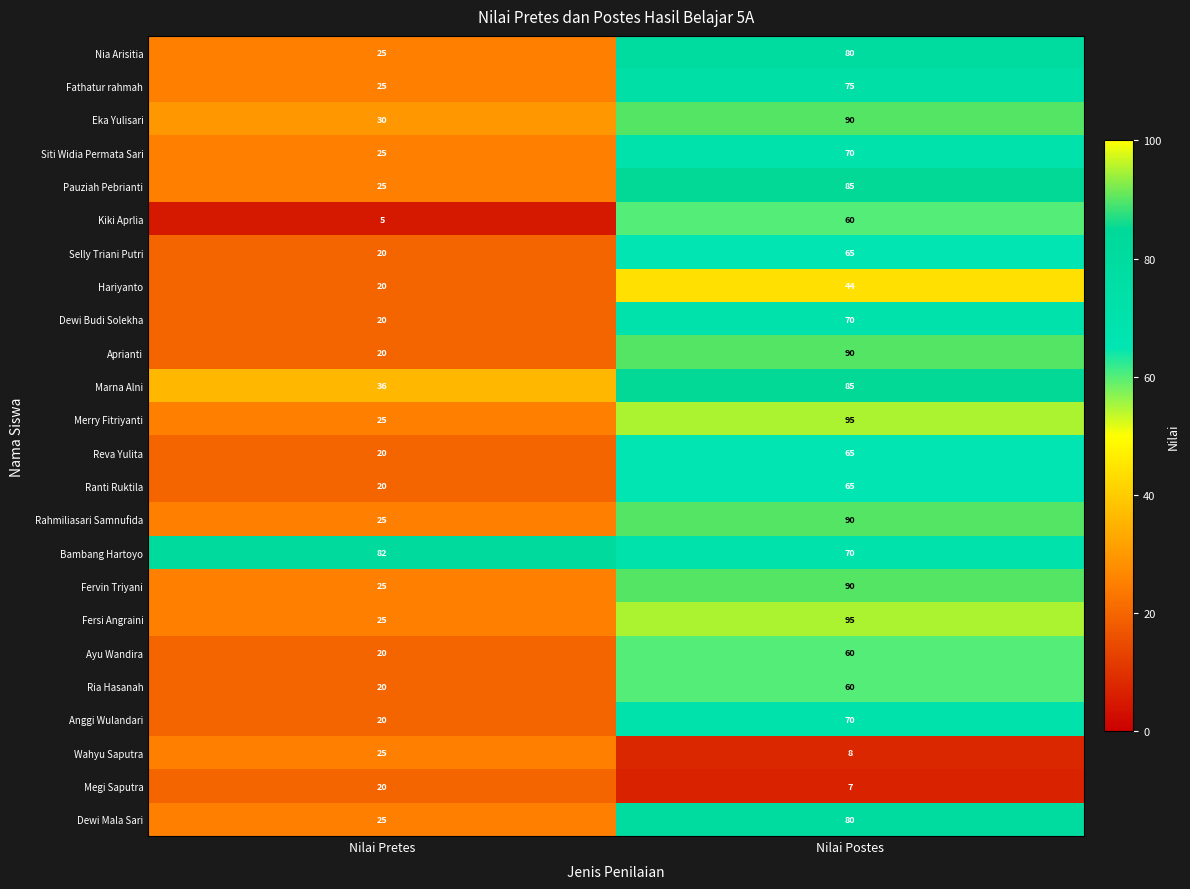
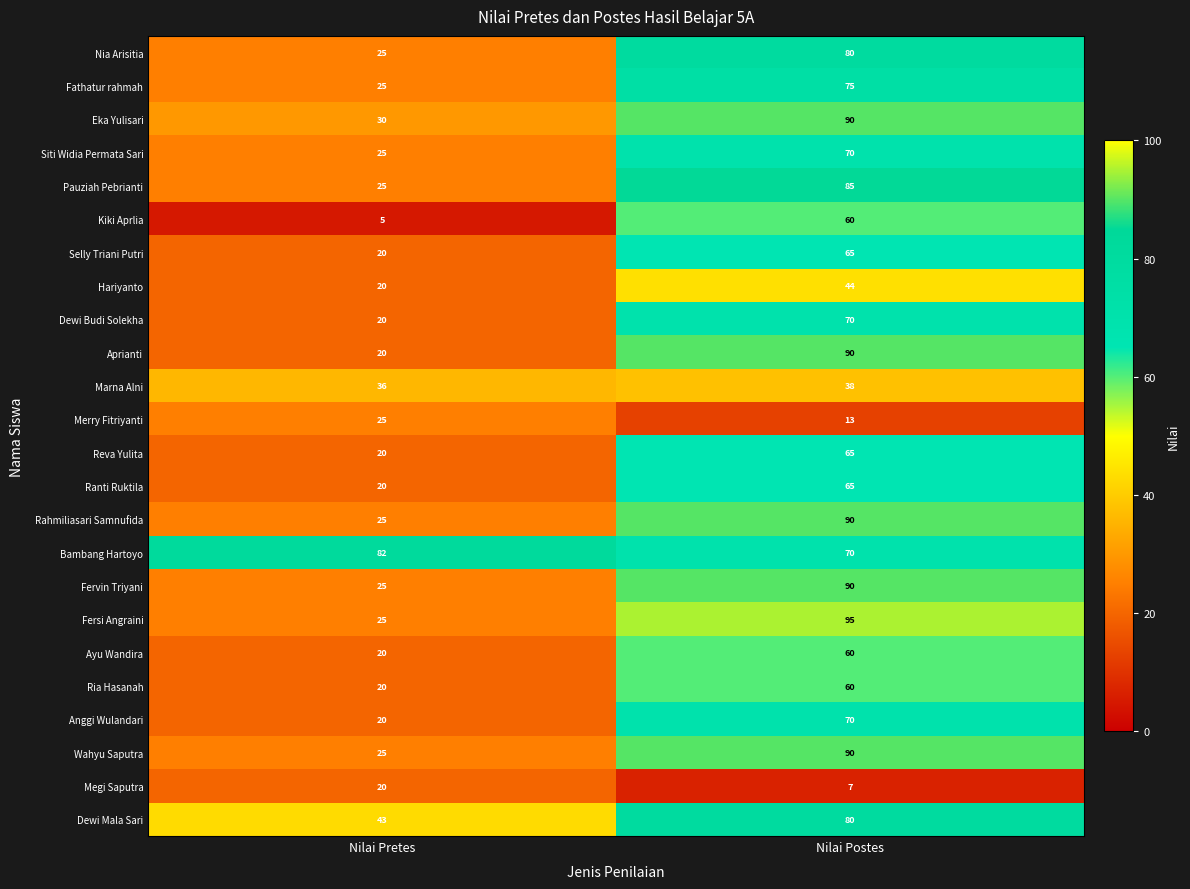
  {
    "Nia Arisitia": {
      "Nilai Pretes": 25,
      "Nilai Postes": 80
    },
    "Fathatur rahmah": {
      "Nilai Pretes": 25,
      "Nilai Postes": 75
    },
    "Eka Yulisari": {
      "Nilai Pretes": 30,
      "Nilai Postes": 90
    },
    "Siti Widia Permata Sari": {
      "Nilai Pretes": 25,
      "Nilai Postes": 70
    },
    "Pauziah Pebrianti": {
      "Nilai Pretes": 25,
      "Nilai Postes": 85
    },
    "Kiki Aprlia": {
      "Nilai Pretes": 5,
      "Nilai Postes": 60
    },
    "Selly Triani Putri": {
      "Nilai Pretes": 20,
      "Nilai Postes": 65
    },
    "Hariyanto": {
      "Nilai Pretes": 20,
      "Nilai Postes": 44
    },
    "Dewi Budi Solekha": {
      "Nilai Pretes": 20,
      "Nilai Postes": 70
    },
    "Aprianti": {
      "Nilai Pretes": 20,
      "Nilai Postes": 90
    },
    "Marna Alni": {
      "Nilai Pretes": 36,
-     "Nilai Postes": 85
+     "Nilai Postes": 38
    },
    "Merry Fitriyanti": {
      "Nilai Pretes": 25,
-     "Nilai Postes": 95
+     "Nilai Postes": 13
    },
    "Reva Yulita": {
      "Nilai Pretes": 20,
      "Nilai Postes": 65
    },
    "Ranti Ruktila": {
      "Nilai Pretes": 20,
      "Nilai Postes": 65
    },
    "Rahmiliasari Samnufida": {
      "Nilai Pretes": 25,
      "Nilai Postes": 90
    },
    "Bambang Hartoyo": {
      "Nilai Pretes": 82,
      "Nilai Postes": 70
    },
    "Fervin Triyani": {
      "Nilai Pretes": 25,
      "Nilai Postes": 90
    },
    "Fersi Angraini": {
      "Nilai Pretes": 25,
      "Nilai Postes": 95
    },
    "Ayu Wandira": {
      "Nilai Pretes": 20,
      "Nilai Postes": 60
    },
    "Ria Hasanah": {
      "Nilai Pretes": 20,
      "Nilai Postes": 60
    },
    "Anggi Wulandari": {
      "Nilai Pretes": 20,
      "Nilai Postes": 70
    },
    "Wahyu Saputra": {
      "Nilai Pretes": 25,
-     "Nilai Postes": 8
+     "Nilai Postes": 90
    },
    "Megi Saputra": {
      "Nilai Pretes": 20,
      "Nilai Postes": 7
    },
    "Dewi Mala Sari": {
-     "Nilai Pretes": 25,
+     "Nilai Pretes": 43,
      "Nilai Postes": 80
    }
  }
